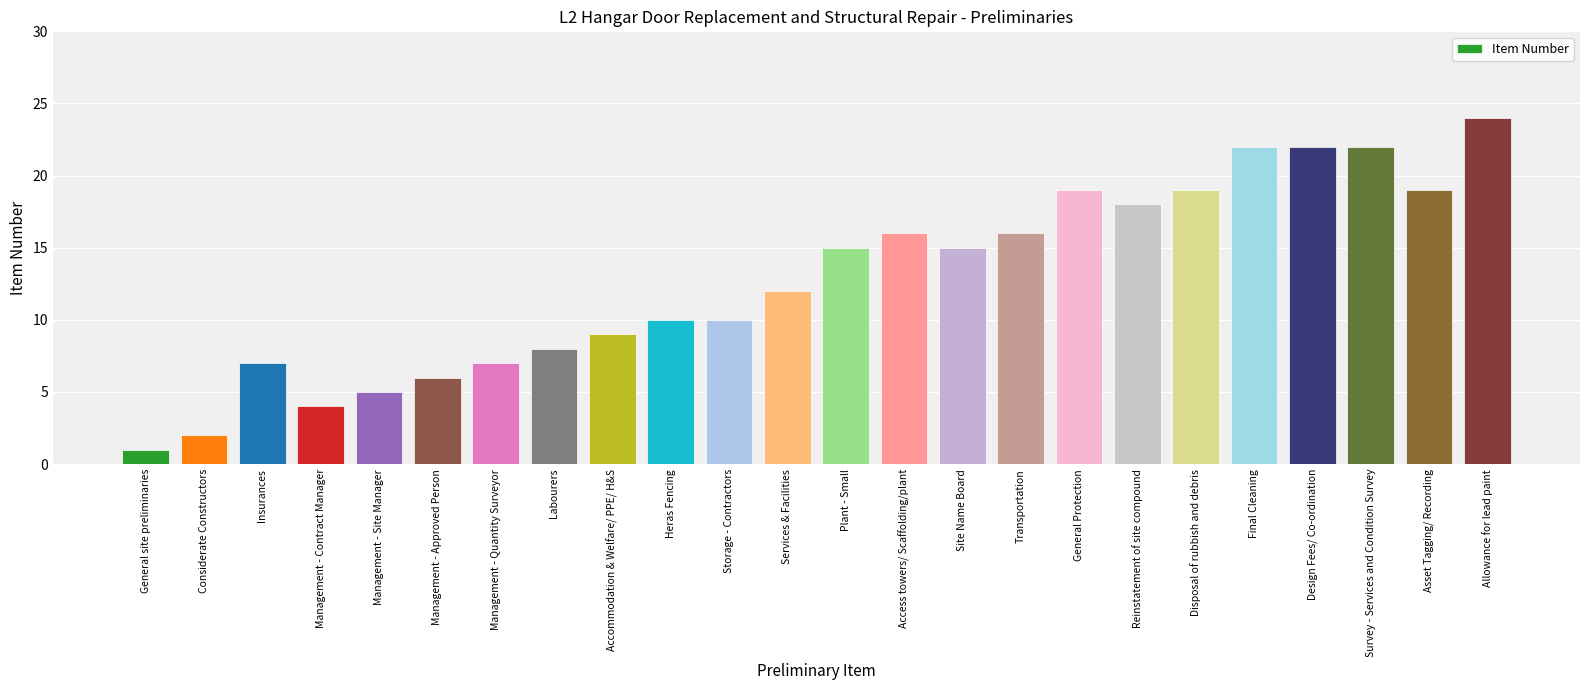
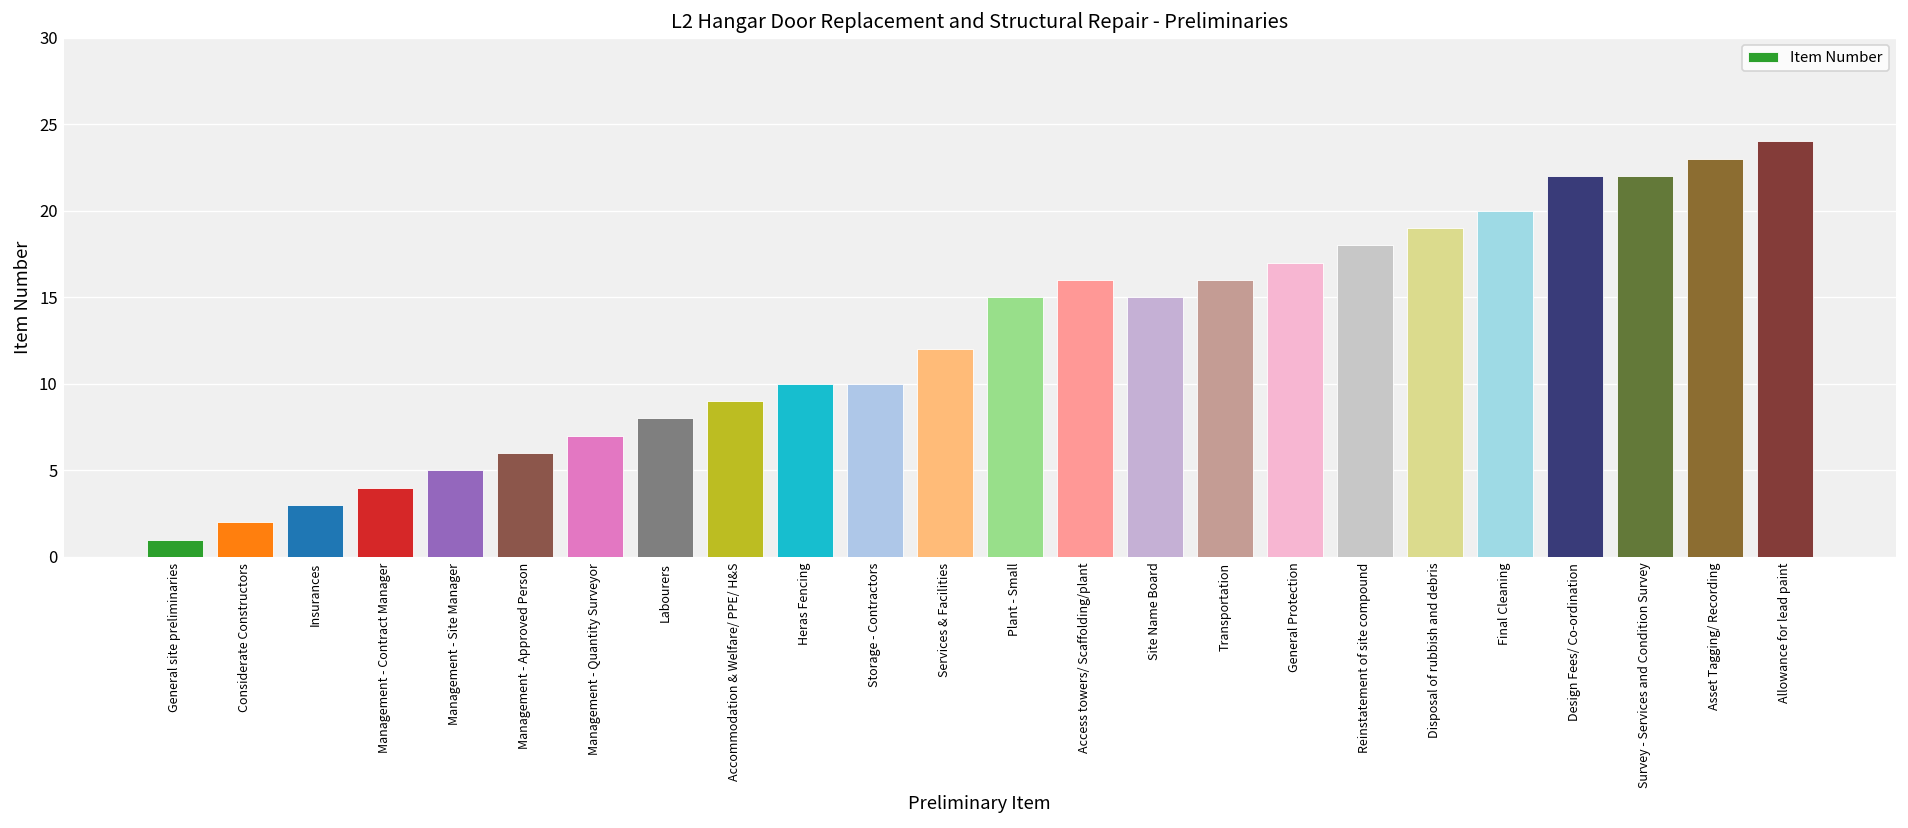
  {
    "General site preliminaries": 1,
    "Considerate Constructors": 2,
-   "Insurances": 7,
+   "Insurances": 3,
    "Management - Contract Manager": 4,
    "Management - Site Manager": 5,
    "Management - Approved Person": 6,
    "Management - Quantity Surveyor": 7,
    "Labourers": 8,
    "Accommodation & Welfare/ PPE/ H&S": 9,
    "Heras Fencing": 10,
    "Storage - Contractors": 10,
    "Services & Facilities": 12,
    "Plant - Small": 15,
    "Access towers/ Scaffolding/plant": 16,
    "Site Name Board": 15,
    "Transportation": 16,
-   "General Protection": 19,
+   "General Protection": 17,
    "Reinstatement of site compound": 18,
    "Disposal of rubbish and debris": 19,
-   "Final Cleaning": 22,
+   "Final Cleaning": 20,
    "Design Fees/ Co-ordination": 22,
    "Survey - Services and Condition Survey": 22,
-   "Asset Tagging/ Recording": 19,
+   "Asset Tagging/ Recording": 23,
    "Allowance for lead paint": 24
  }
